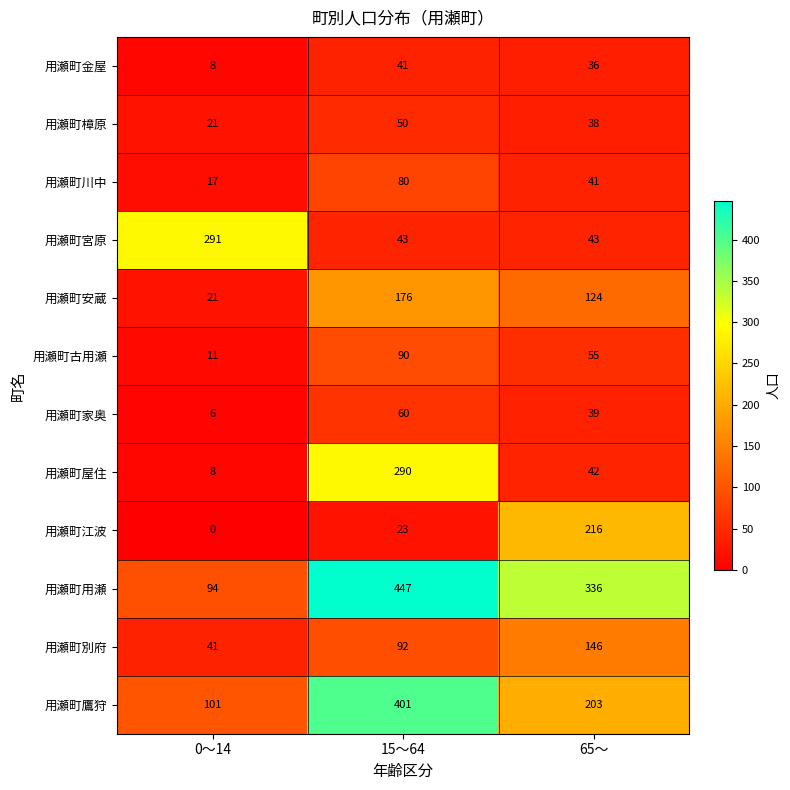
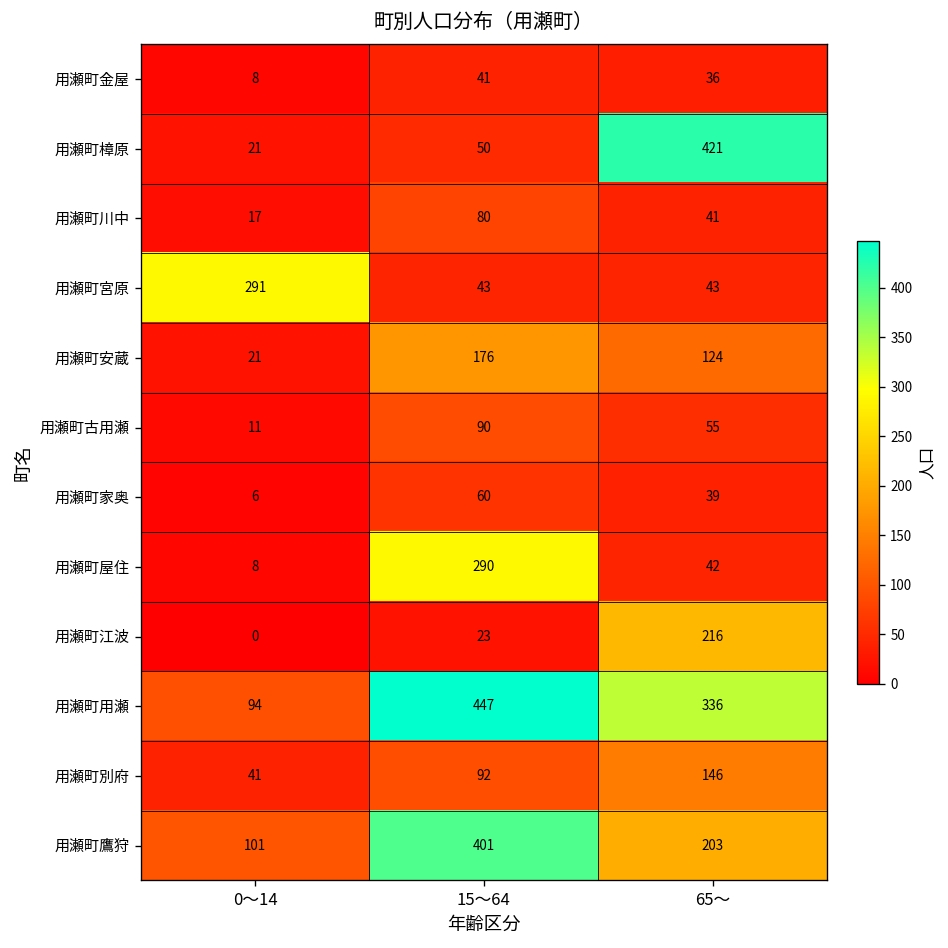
  {
    "用瀬町金屋": {
      "0～14": 8,
      "15～64": 41,
      "65～": 36
    },
    "用瀬町樟原": {
      "0～14": 21,
      "15～64": 50,
-     "65～": 38
+     "65～": 421
    },
    "用瀬町川中": {
      "0～14": 17,
      "15～64": 80,
      "65～": 41
    },
    "用瀬町宮原": {
      "0～14": 291,
      "15～64": 43,
      "65～": 43
    },
    "用瀬町安蔵": {
      "0～14": 21,
      "15～64": 176,
      "65～": 124
    },
    "用瀬町古用瀬": {
      "0～14": 11,
      "15～64": 90,
      "65～": 55
    },
    "用瀬町家奥": {
      "0～14": 6,
      "15～64": 60,
      "65～": 39
    },
    "用瀬町屋住": {
      "0～14": 8,
      "15～64": 290,
      "65～": 42
    },
    "用瀬町江波": {
      "0～14": 0,
      "15～64": 23,
      "65～": 216
    },
    "用瀬町用瀬": {
      "0～14": 94,
      "15～64": 447,
      "65～": 336
    },
    "用瀬町別府": {
      "0～14": 41,
      "15～64": 92,
      "65～": 146
    },
    "用瀬町鷹狩": {
      "0～14": 101,
      "15～64": 401,
      "65～": 203
    }
  }
